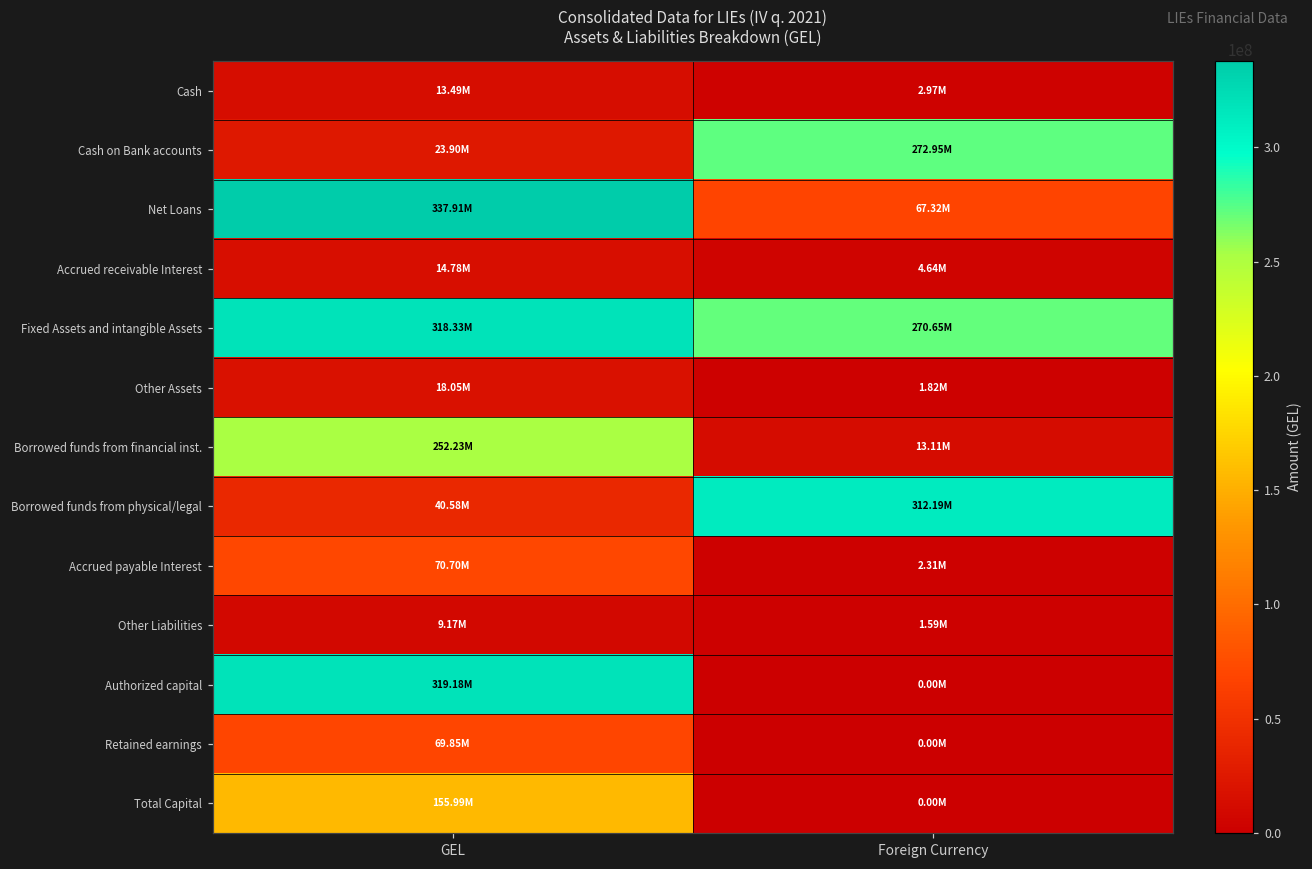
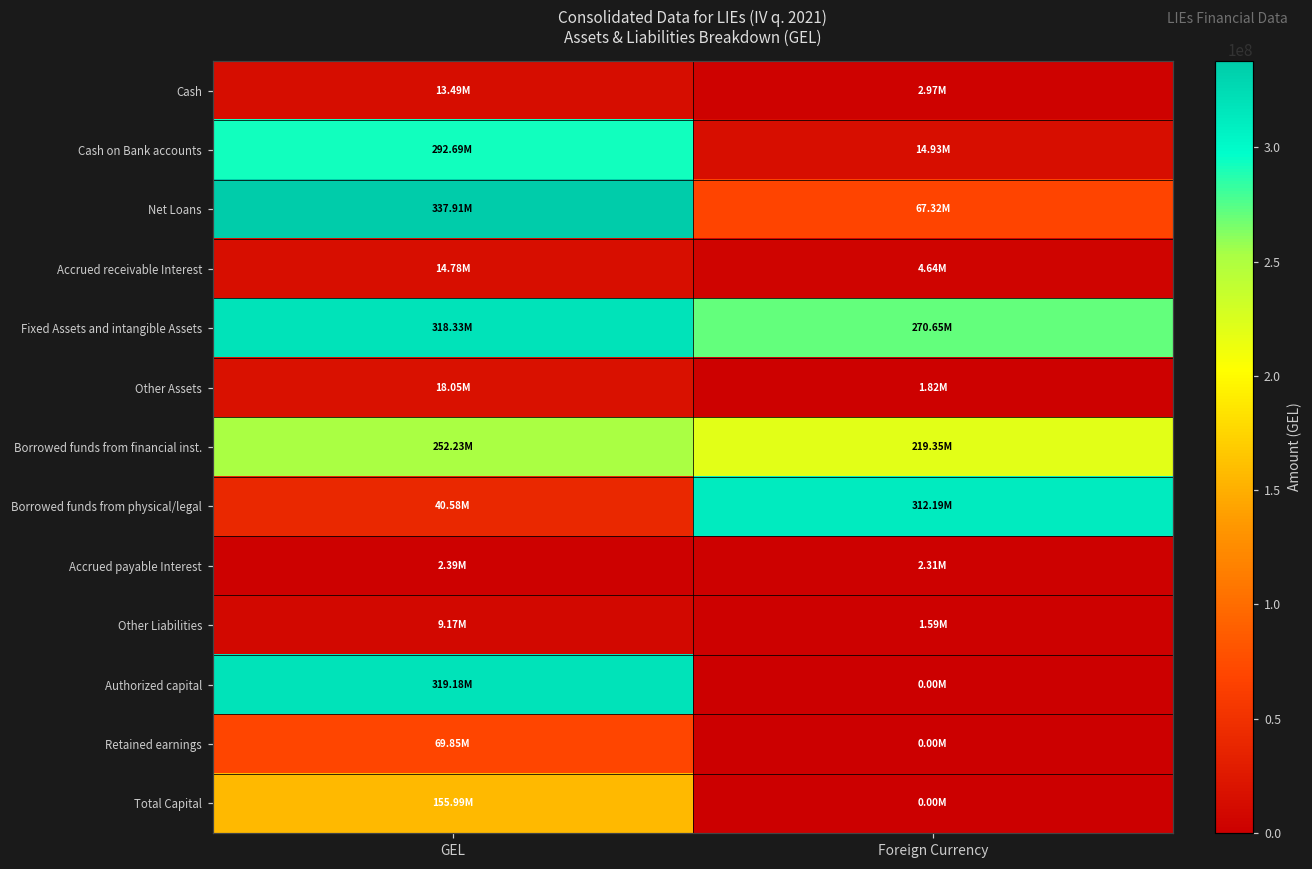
  {
    "Cash": {
      "GEL": "13.49M",
      "Foreign Currency": "2.97M"
    },
    "Cash on Bank accounts": {
-     "GEL": "23.90M",
-     "Foreign Currency": "272.95M"
+     "GEL": "292.69M",
+     "Foreign Currency": "14.93M"
    },
    "Net Loans": {
      "GEL": "337.91M",
      "Foreign Currency": "67.32M"
    },
    "Accrued receivable Interest": {
      "GEL": "14.78M",
      "Foreign Currency": "4.64M"
    },
    "Fixed Assets and intangible Assets": {
      "GEL": "318.33M",
      "Foreign Currency": "270.65M"
    },
    "Other Assets": {
      "GEL": "18.05M",
      "Foreign Currency": "1.82M"
    },
    "Borrowed funds from financial inst.": {
      "GEL": "252.23M",
-     "Foreign Currency": "13.11M"
+     "Foreign Currency": "219.35M"
    },
    "Borrowed funds from physical/legal": {
      "GEL": "40.58M",
      "Foreign Currency": "312.19M"
    },
    "Accrued payable Interest": {
-     "GEL": "70.70M",
+     "GEL": "2.39M",
      "Foreign Currency": "2.31M"
    },
    "Other Liabilities": {
      "GEL": "9.17M",
      "Foreign Currency": "1.59M"
    },
    "Authorized capital": {
      "GEL": "319.18M",
      "Foreign Currency": "0.00M"
    },
    "Retained earnings": {
      "GEL": "69.85M",
      "Foreign Currency": "0.00M"
    },
    "Total Capital": {
      "GEL": "155.99M",
      "Foreign Currency": "0.00M"
    }
  }
